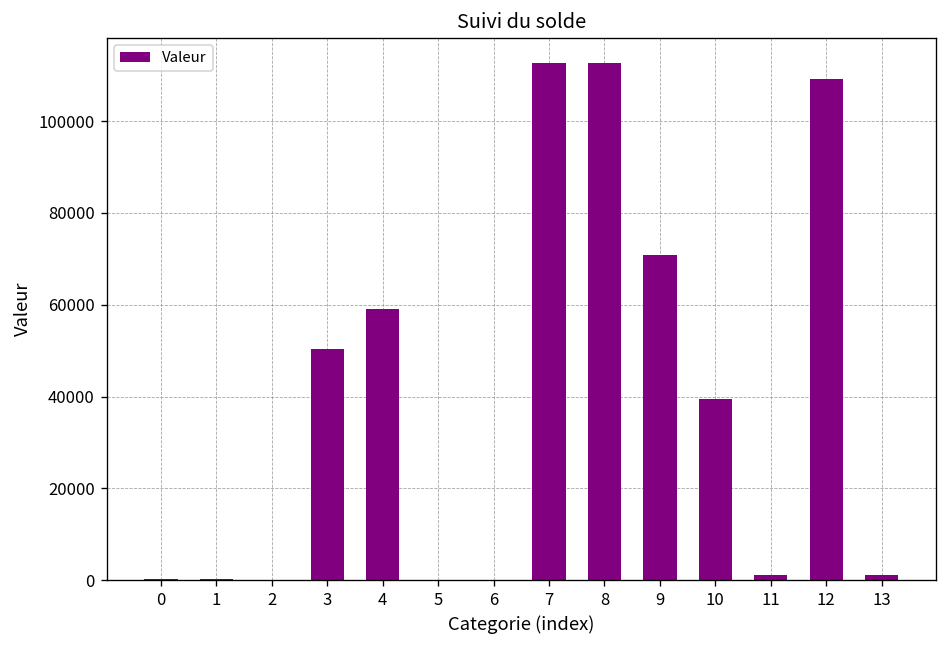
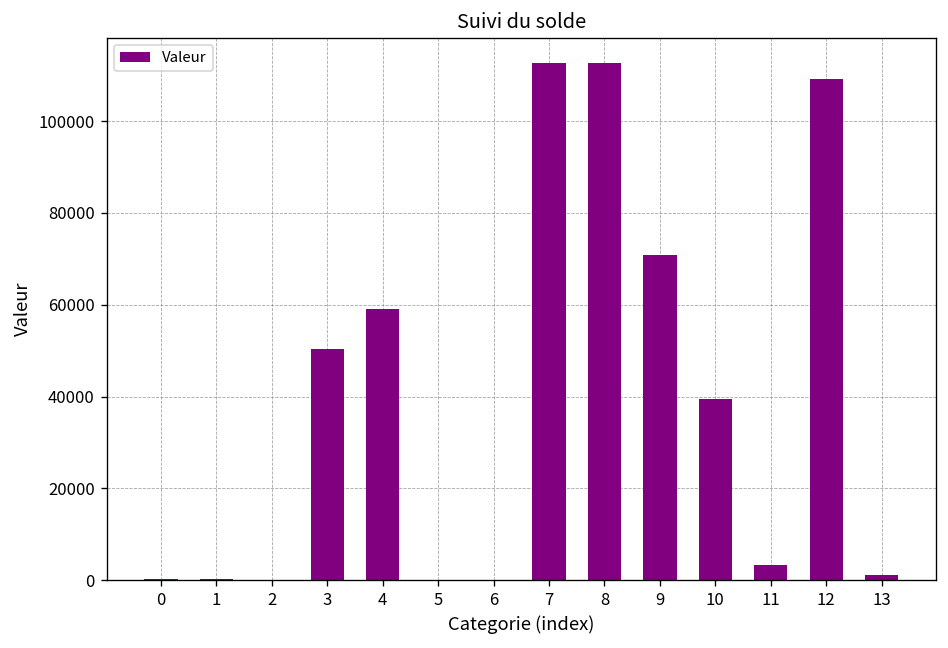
  {
    "3": 50000,
    "4": 59000,
    "5": 0,
    "6": 0,
    "7": 113000,
    "8": 113000,
    "9": 71000,
    "10": 40000,
-   "11": 1000,
+   "11": 3000,
    "12": 109000,
    "13": 1000
  }
